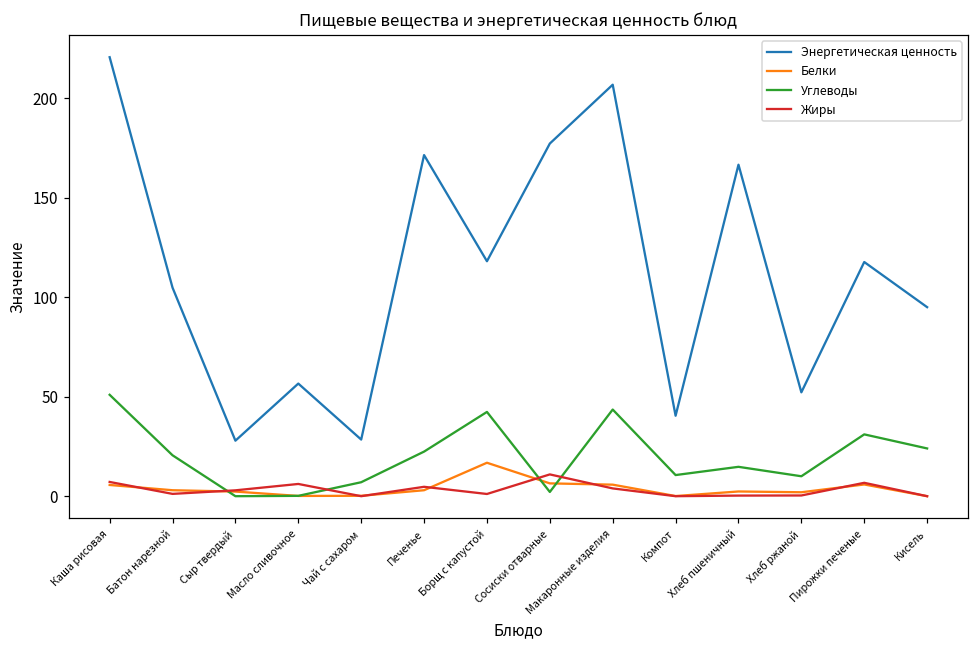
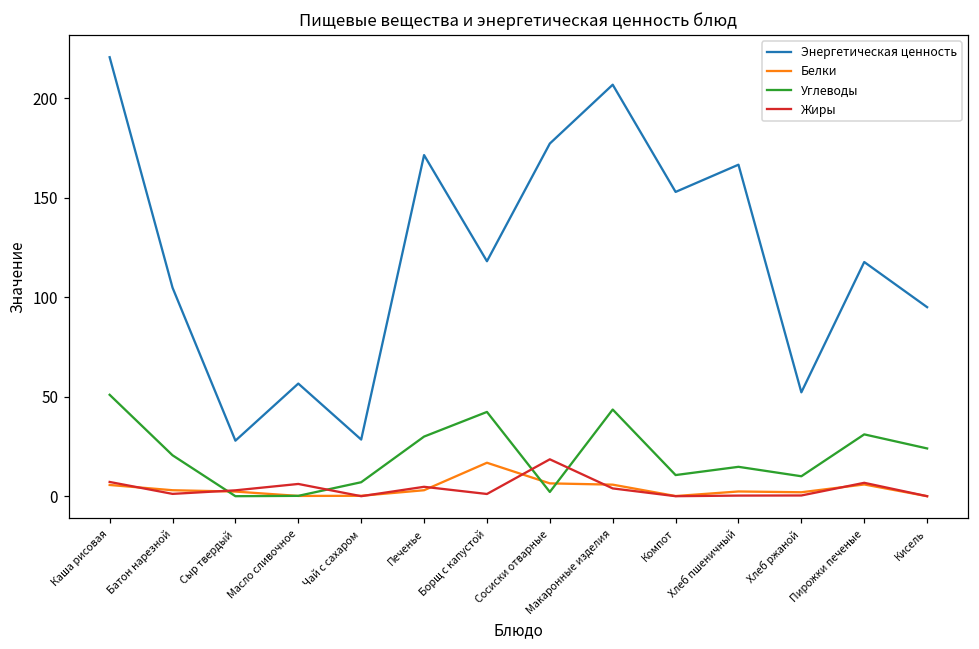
  {
    "Энергетическая ценность": {
      "Каша рисовая": 221,
      "Батон нарезной": 105,
      "Сыр твердый": 28,
      "Масло сливочное": 57,
      "Чай с сахаром": 28,
      "Печенье": 171,
      "Борщ с капустой": 118,
      "Сосиски отварные": 177,
      "Макаронные изделия": 207,
-     "Компот": 40,
+     "Компот": 153,
      "Хлеб пшеничный": 167,
      "Хлеб ржаной": 52,
      "Пирожки печеные": 118,
      "Кисель": 95
    },
    "Белки": {
      "Каша рисовая": 6,
      "Батон нарезной": 3,
      "Печенье": 3,
      "Борщ с капустой": 17,
      "Сосиски отварные": 6,
      "Макаронные изделия": 6,
      "Хлеб пшеничный": 2,
      "Хлеб ржаной": 2
    },
    "Углеводы": {
      "Каша рисовая": 51,
      "Батон нарезной": 21,
      "Сыр твердый": 0,
      "Чай с сахаром": 7,
-     "Печенье": 22,
+     "Печенье": 30,
      "Борщ с капустой": 42,
      "Сосиски отварные": 2,
      "Макаронные изделия": 44,
      "Компот": 11,
      "Хлеб пшеничный": 15,
      "Хлеб ржаной": 10,
      "Пирожки печеные": 31,
      "Кисель": 24
    },
    "Жиры": {
      "Каша рисовая": 7,
      "Батон нарезной": 1,
      "Масло сливочное": 6,
      "Печенье": 5,
      "Борщ с капустой": 1,
-     "Сосиски отварные": 11,
+     "Сосиски отварные": 19,
      "Макаронные изделия": 4,
      "Хлеб пшеничный": 0,
      "Хлеб ржаной": 0
    }
  }
